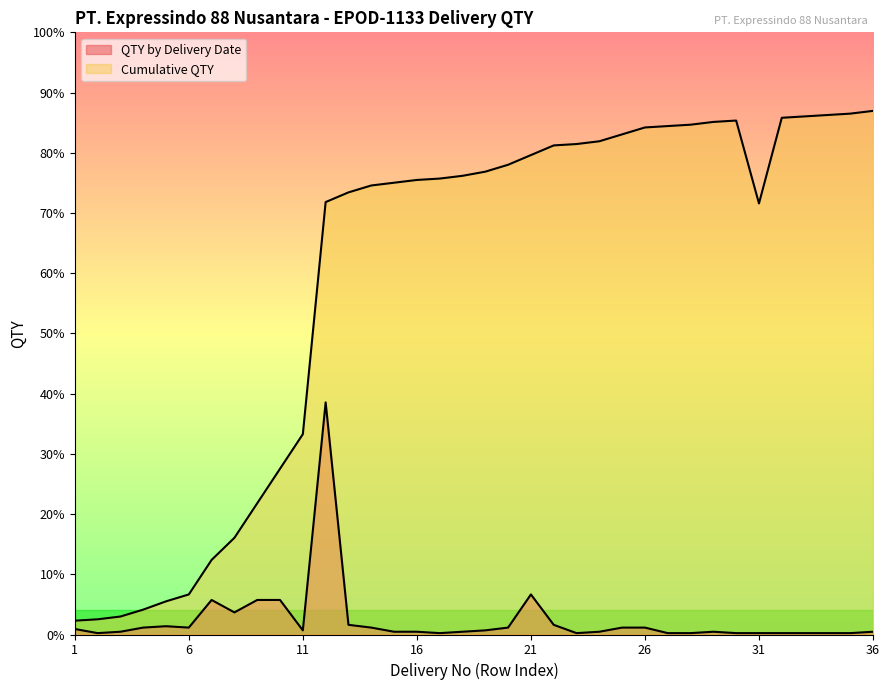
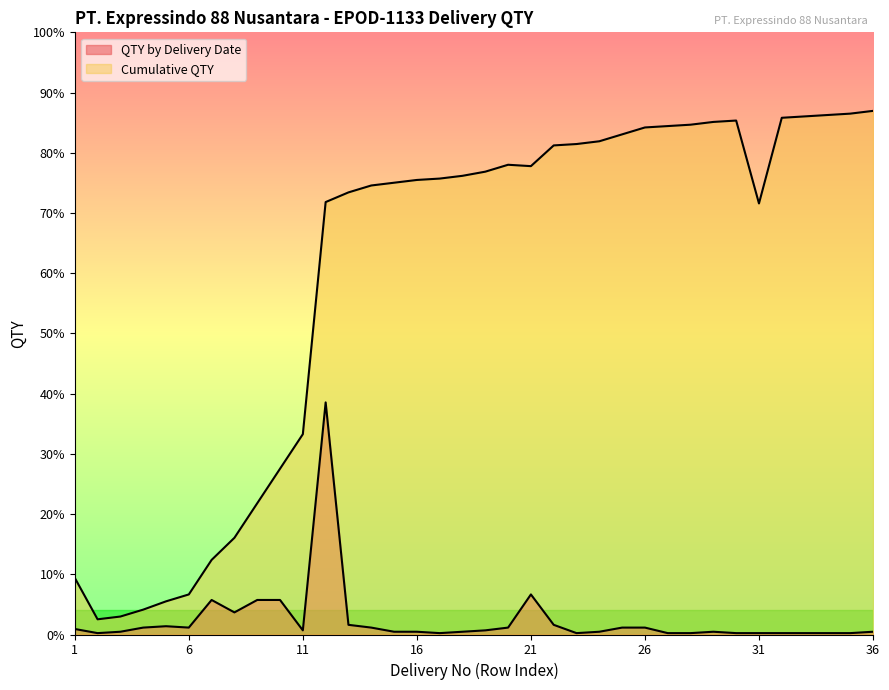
  {
    "QTY by Delivery Date": {
      "1": "1%",
      "6": "1%",
      "11": "1%",
      "16": "0%",
      "21": "7%",
      "26": "1%",
      "31": "0%",
      "36": "0%"
    },
    "Cumulative QTY": {
-     "1": "2%",
+     "1": "9%",
      "6": "7%",
      "11": "33%",
      "16": "75%",
-     "21": "80%",
+     "21": "78%",
      "26": "84%",
      "31": "72%",
      "36": "87%"
    }
  }
